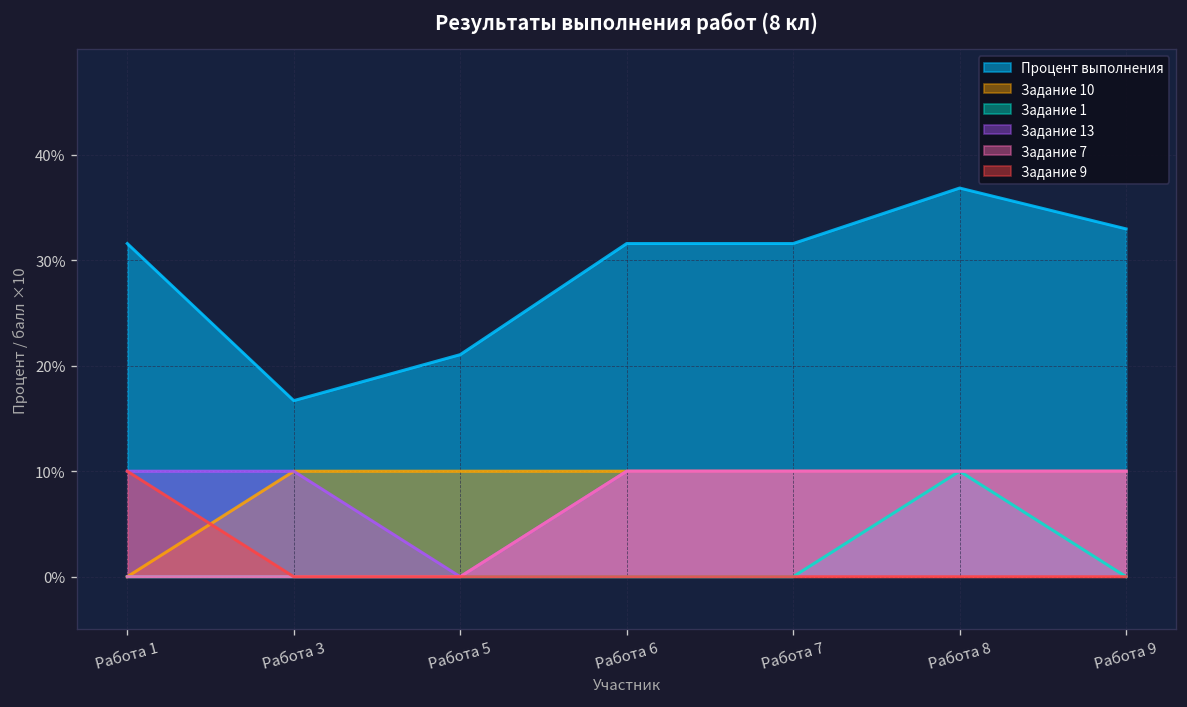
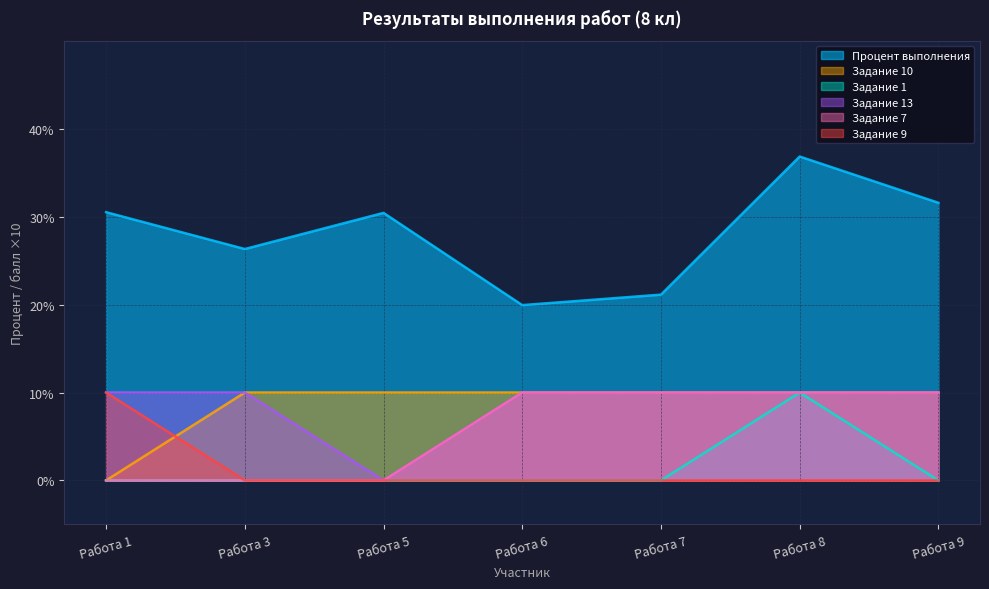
  {
    "Процент выполнения": {
-     "Работа 1": "32%",
-     "Работа 3": "17%",
-     "Работа 5": "21%",
-     "Работа 6": "32%",
-     "Работа 7": "32%",
+     "Работа 1": "31%",
+     "Работа 3": "26%",
+     "Работа 5": "30%",
+     "Работа 6": "20%",
+     "Работа 7": "21%",
      "Работа 8": "37%",
-     "Работа 9": "33%"
+     "Работа 9": "32%"
    },
    "Задание 10": {
      "Работа 5": "10%"
    },
    "Задание 9": {
      "Работа 8": "0%"
    }
  }
